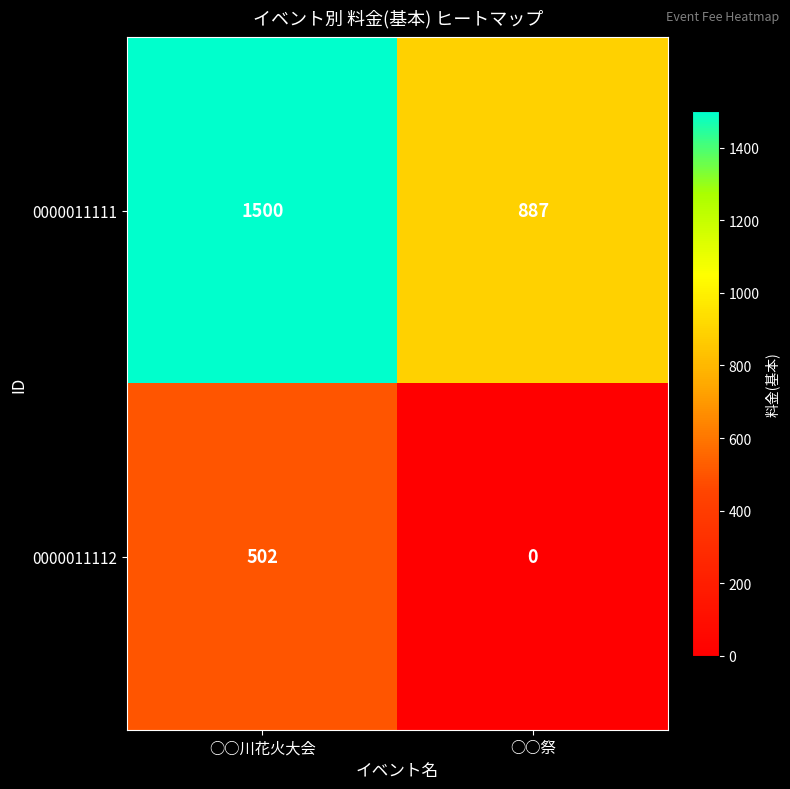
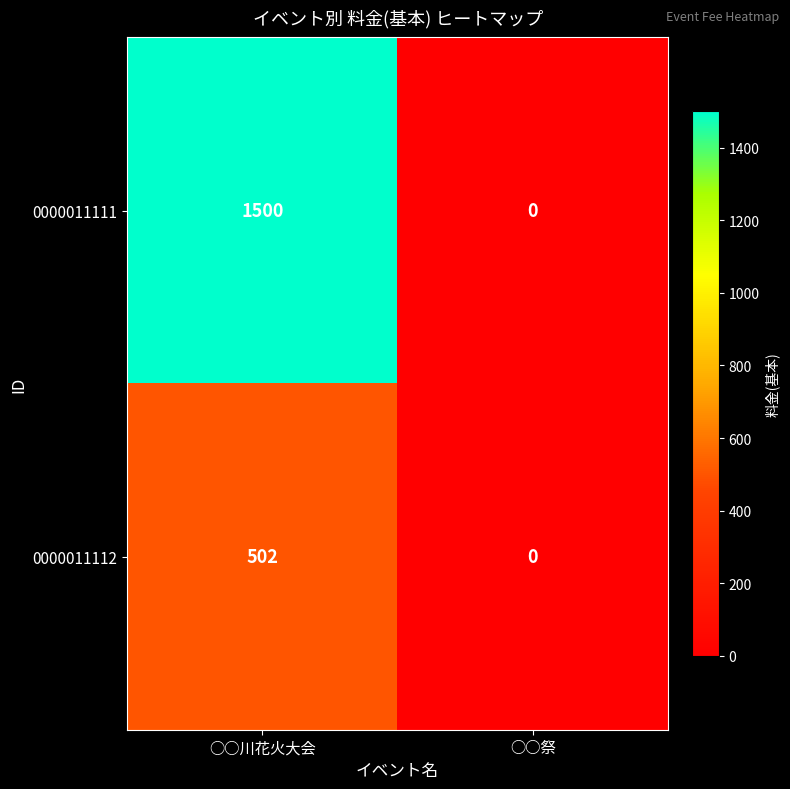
  {
    "0000011111": {
      "○○川花火大会": 1500,
-     "○○祭": 887
+     "○○祭": 0
    },
    "0000011112": {
      "○○川花火大会": 502,
      "○○祭": 0
    }
  }
